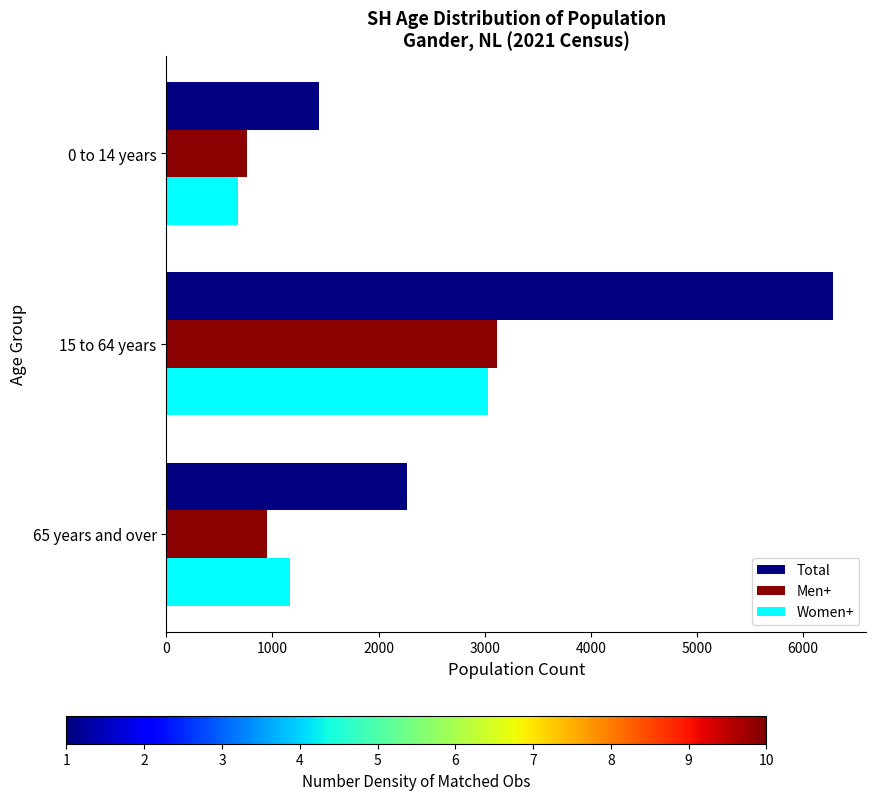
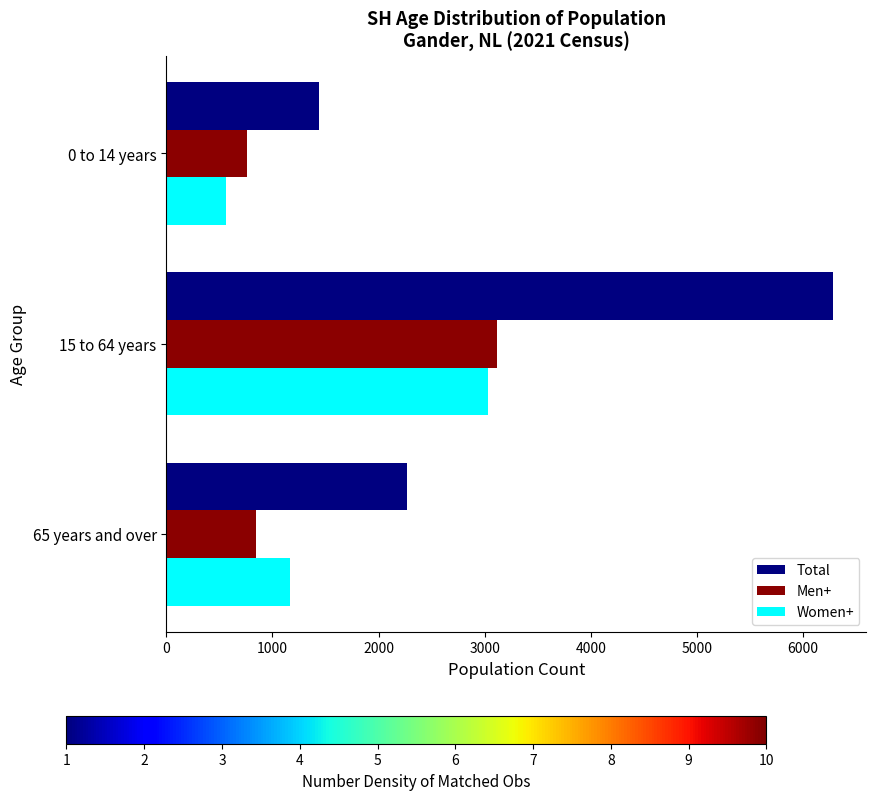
  {
    "Total": {
      "0 to 14 years": 1440,
      "15 to 64 years": 6290,
      "65 years and over": 2270
    },
    "Men+": {
      "0 to 14 years": 760,
      "15 to 64 years": 3120,
-     "65 years and over": 950
+     "65 years and over": 850
    },
    "Women+": {
-     "0 to 14 years": 680,
+     "0 to 14 years": 570,
      "15 to 64 years": 3040,
      "65 years and over": 1170
    }
  }
